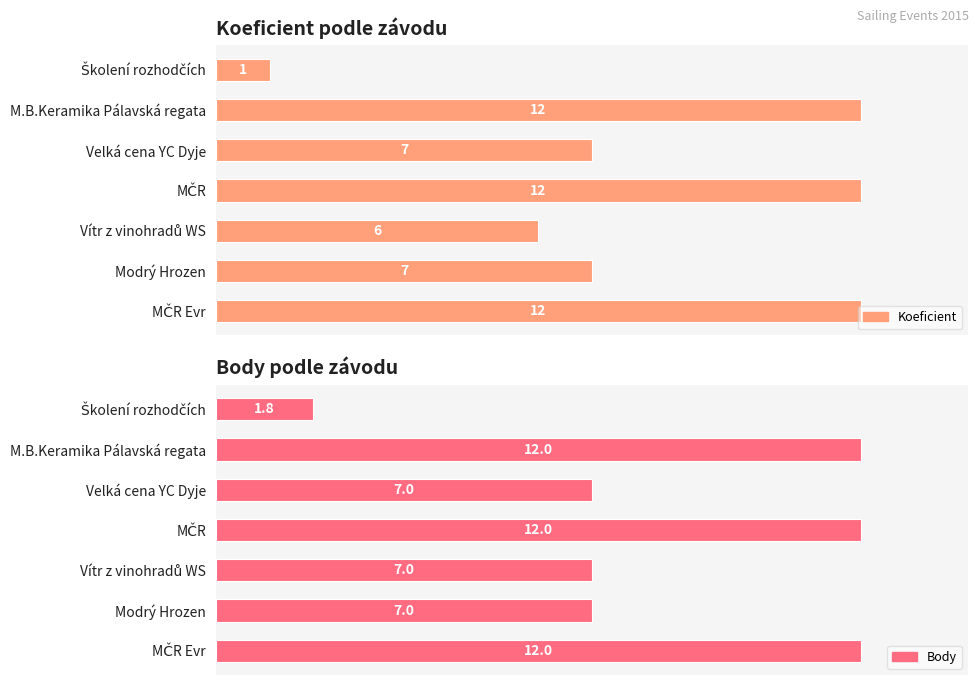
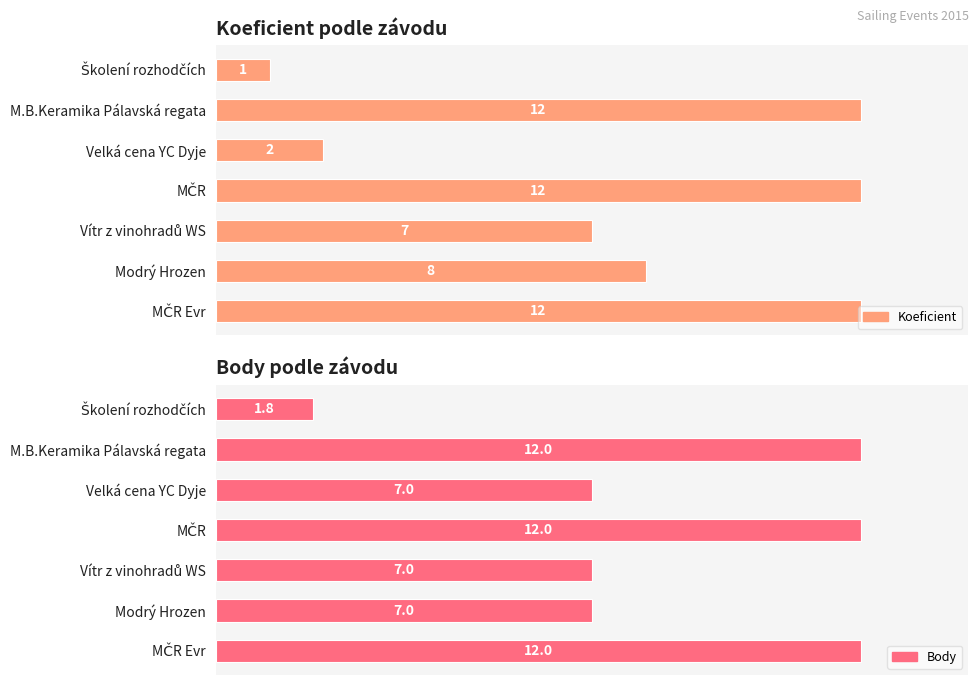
  {
    "Koeficient podle závodu": {
      "Školení rozhodčích": 1,
      "M.B.Keramika Pálavská regata": 12,
-     "Velká cena YC Dyje": 7,
+     "Velká cena YC Dyje": 2,
      "MČR": 12,
-     "Vítr z vinohradů WS": 6,
-     "Modrý Hrozen": 7
+     "Vítr z vinohradů WS": 7,
+     "Modrý Hrozen": 8
    },
    "Body podle závodu": {
      "Školení rozhodčích": 1.8,
      "M.B.Keramika Pálavská regata": 12.0,
      "Velká cena YC Dyje": 7.0,
      "MČR": 12.0,
      "Vítr z vinohradů WS": 7.0,
      "Modrý Hrozen": 7.0,
      "MČR Evr": 12.0
    }
  }
